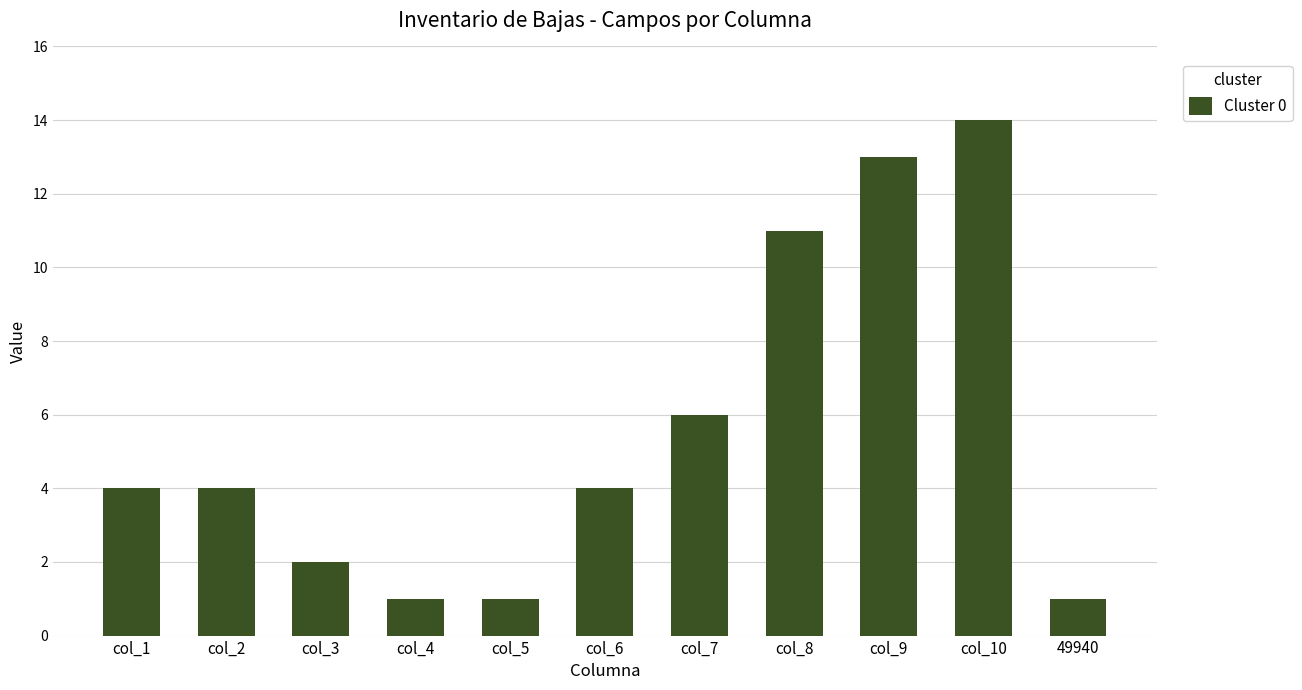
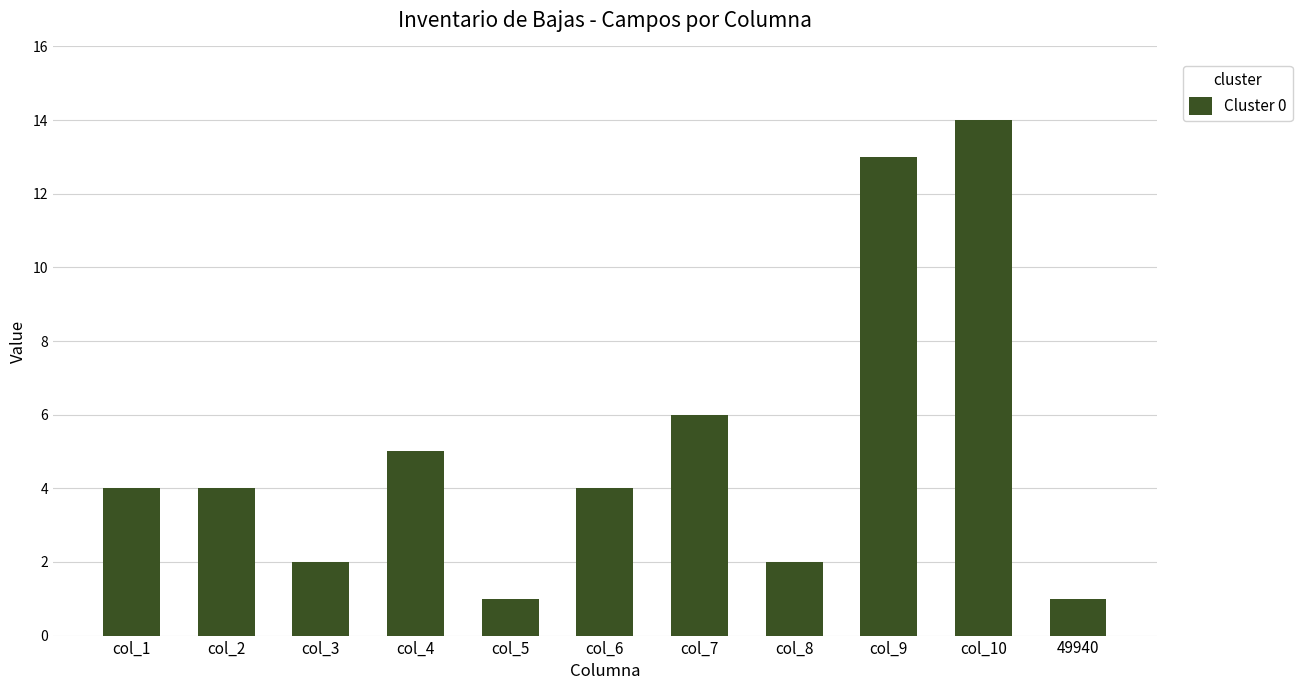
  {
    "col_1": 4,
    "col_2": 4,
    "col_3": 2,
-   "col_4": 1,
+   "col_4": 5,
    "col_5": 1,
    "col_6": 4,
    "col_7": 6,
-   "col_8": 11,
+   "col_8": 2,
    "col_9": 13,
    "col_10": 14,
    "49940": 1
  }
